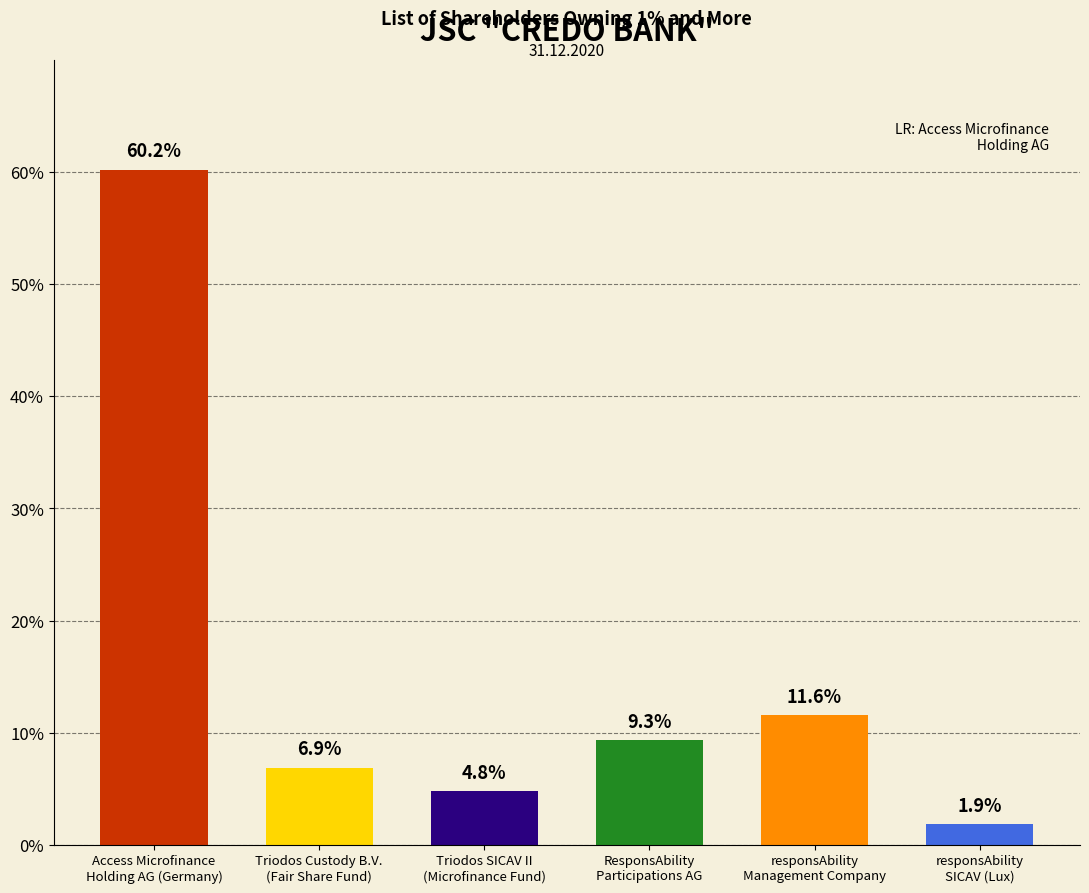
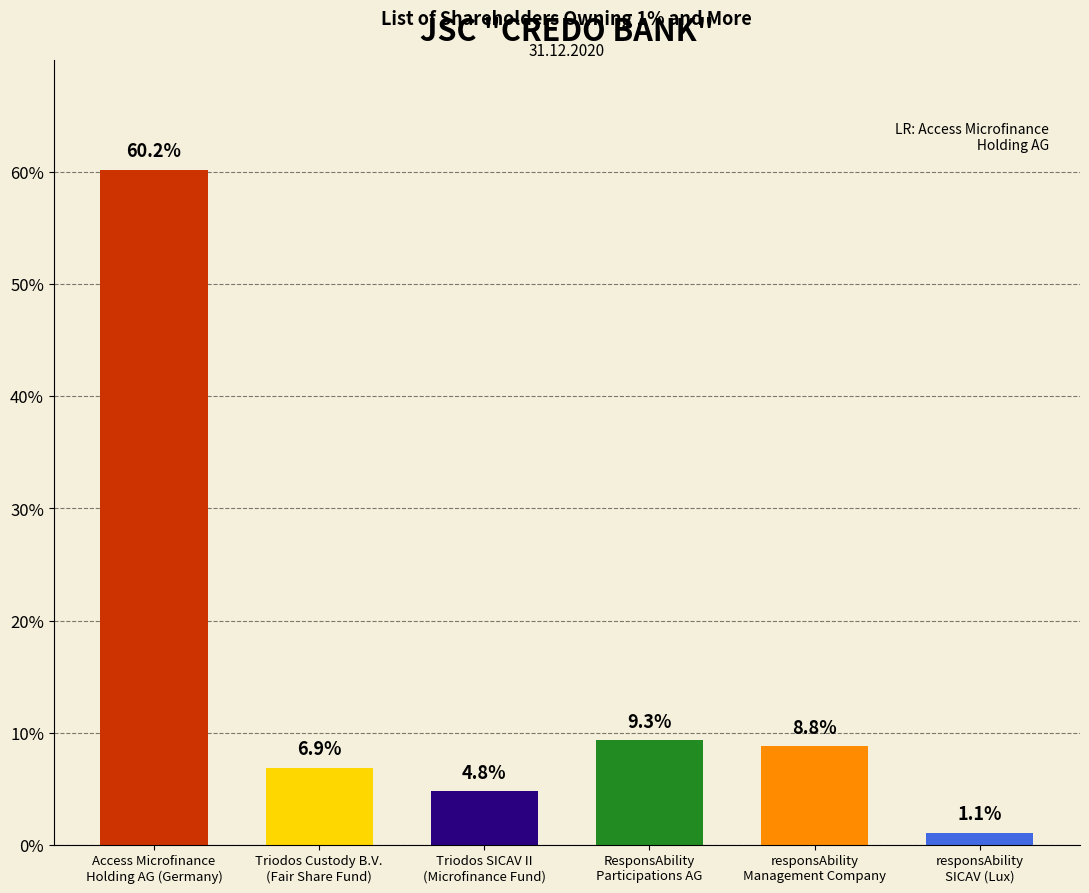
  {
    "Access Microfinance Holding AG (Germany)": "60.2%",
    "Triodos Custody B.V. (Fair Share Fund)": "6.9%",
    "Triodos SICAV II (Microfinance Fund)": "4.8%",
    "ResponsAbility Participations AG": "9.3%",
-   "responsAbility Management Company": "11.6%",
-   "responsAbility SICAV (Lux)": "1.9%"
+   "responsAbility Management Company": "8.8%",
+   "responsAbility SICAV (Lux)": "1.1%"
  }
